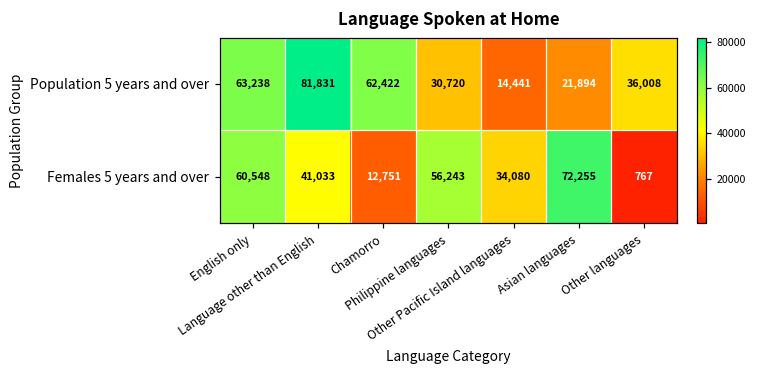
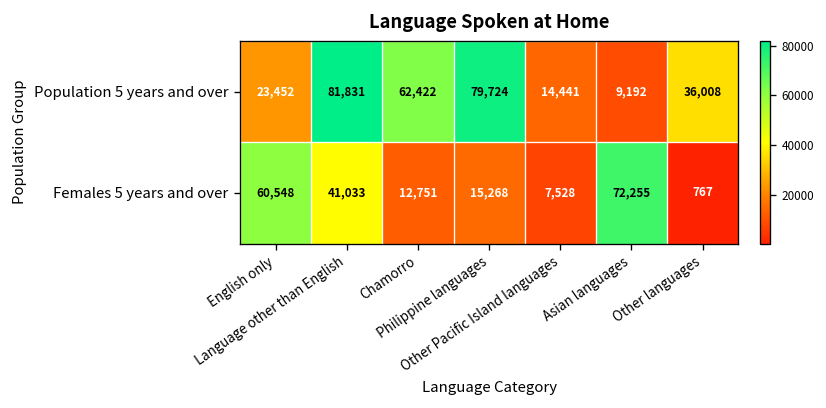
  {
    "Population 5 years and over": {
-     "English only": "63,238",
+     "English only": "23,452",
      "Language other than English": "81,831",
      "Chamorro": "62,422",
-     "Philippine languages": "30,720",
+     "Philippine languages": "79,724",
      "Other Pacific Island languages": "14,441",
-     "Asian languages": "21,894",
+     "Asian languages": "9,192",
      "Other languages": "36,008"
    },
    "Females 5 years and over": {
      "English only": "60,548",
      "Language other than English": "41,033",
      "Chamorro": "12,751",
-     "Philippine languages": "56,243",
-     "Other Pacific Island languages": "34,080",
+     "Philippine languages": "15,268",
+     "Other Pacific Island languages": "7,528",
      "Asian languages": "72,255",
      "Other languages": "767"
    }
  }
